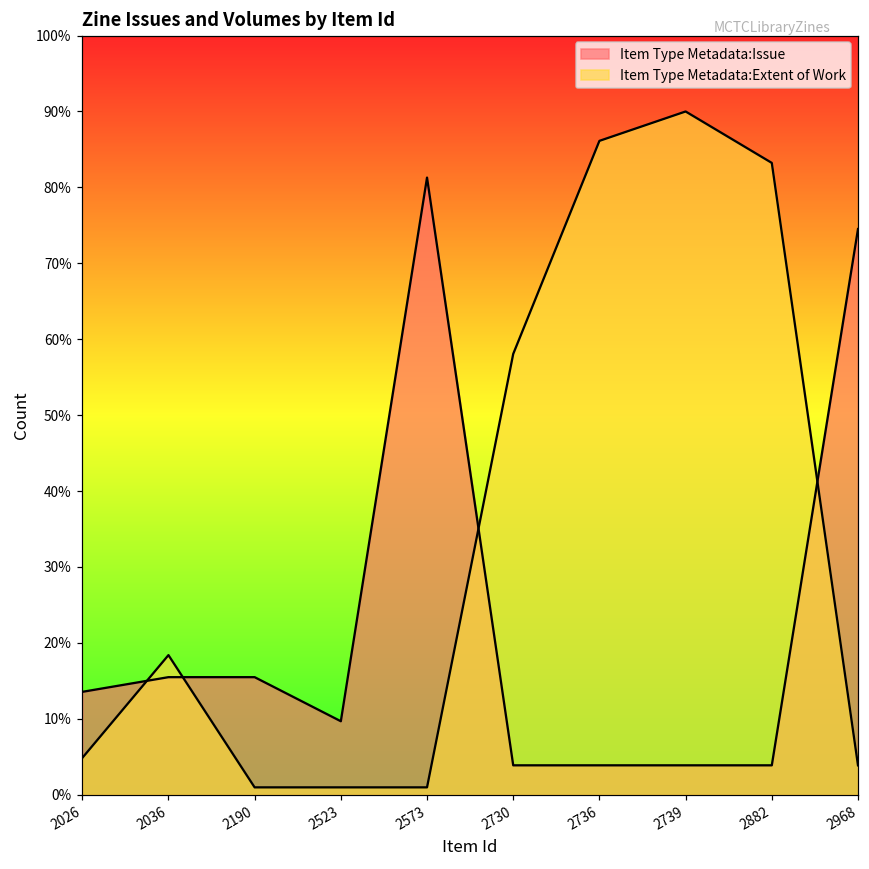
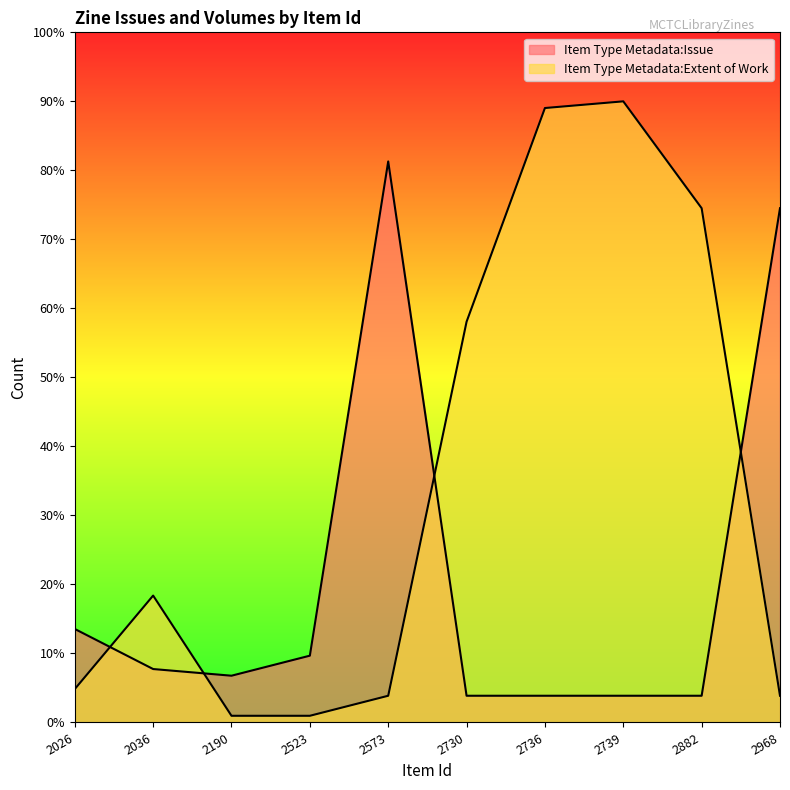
  {
    "Item Type Metadata:Issue": {
      "2026": "14%",
-     "2036": "15%",
-     "2190": "15%",
+     "2036": "8%",
+     "2190": "7%",
      "2523": "10%",
      "2573": "81%",
      "2730": "4%",
      "2736": "4%",
      "2739": "4%",
      "2882": "4%",
      "2968": "75%"
    },
    "Item Type Metadata:Extent of Work": {
      "2026": "5%",
      "2036": "18%",
      "2190": "1%",
      "2523": "1%",
-     "2573": "1%",
+     "2573": "4%",
      "2730": "58%",
-     "2736": "86%",
+     "2736": "89%",
      "2739": "90%",
-     "2882": "83%",
+     "2882": "75%",
      "2968": "4%"
    }
  }
